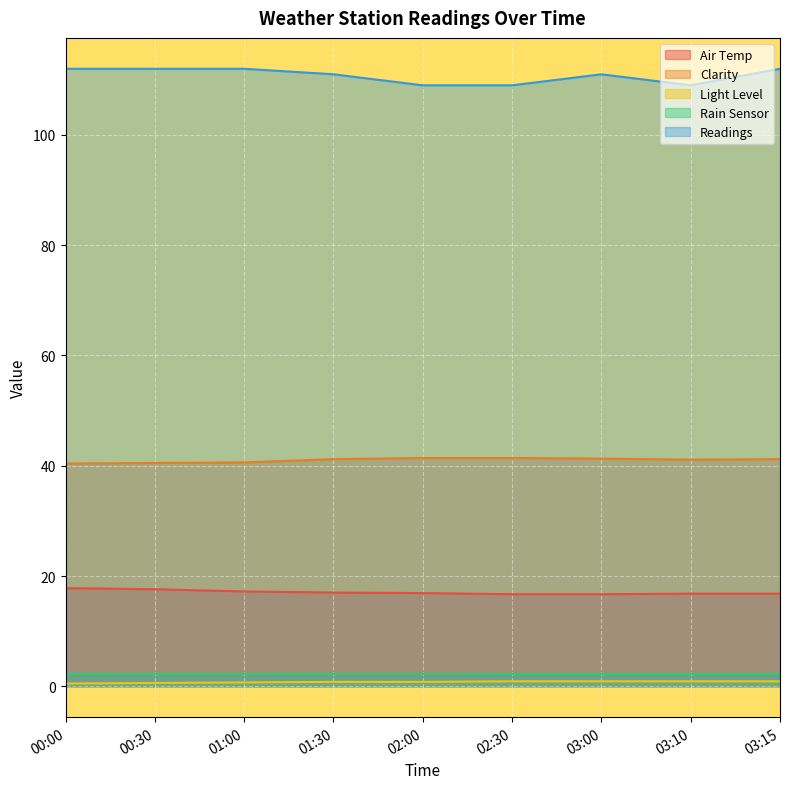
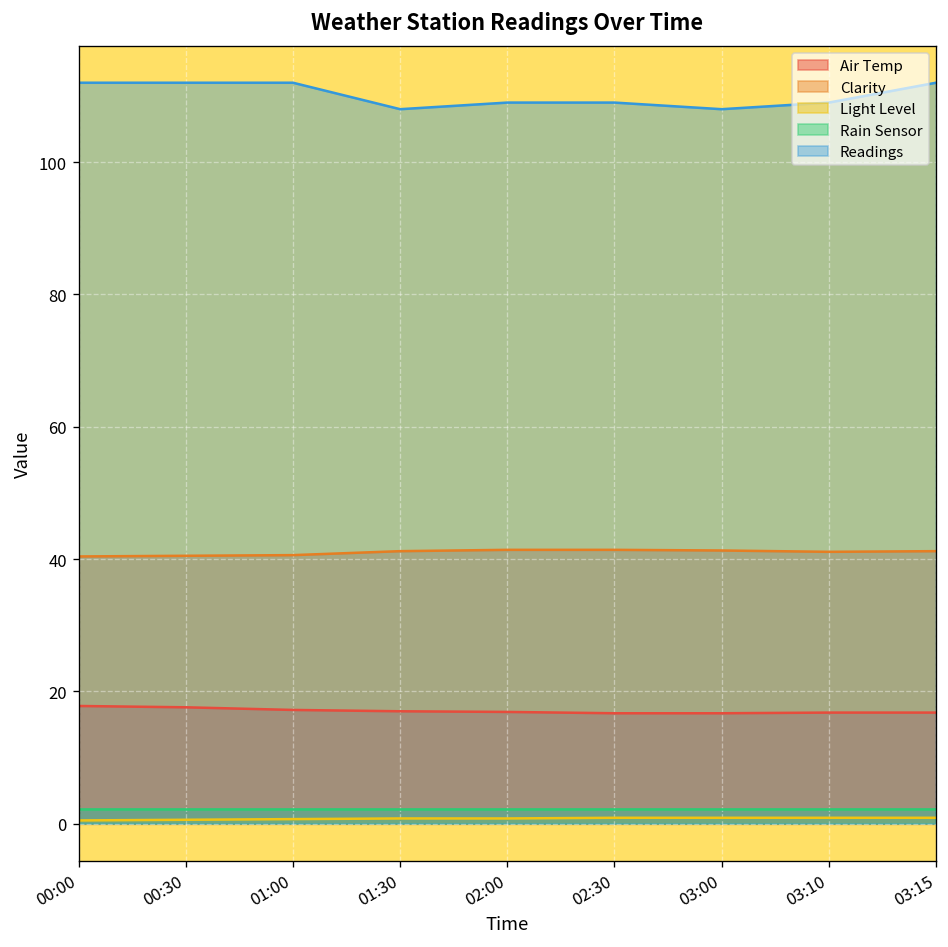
  {
    "Rain Sensor": {
      "00:00": 2,
      "00:30": 2,
      "01:00": 2,
      "01:30": 2,
      "02:00": 2,
      "02:30": 2,
      "03:00": 2,
      "03:10": 2,
      "03:15": 2
    },
    "Readings": {
      "00:00": 112,
      "00:30": 112,
      "01:00": 112,
-     "01:30": 111,
+     "01:30": 108,
      "02:00": 109,
      "02:30": 109,
-     "03:00": 111,
+     "03:00": 108,
      "03:15": 112
    }
  }
